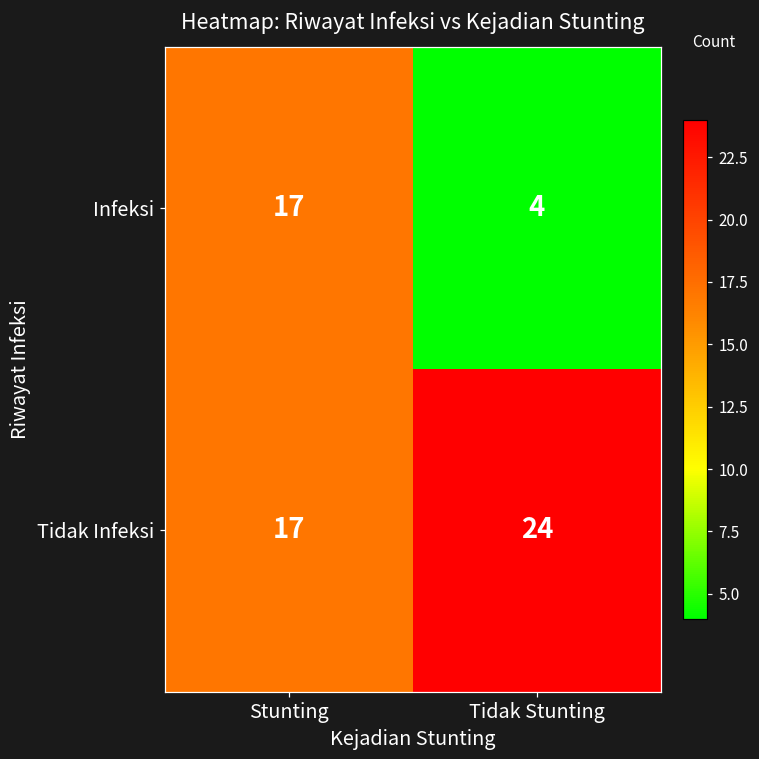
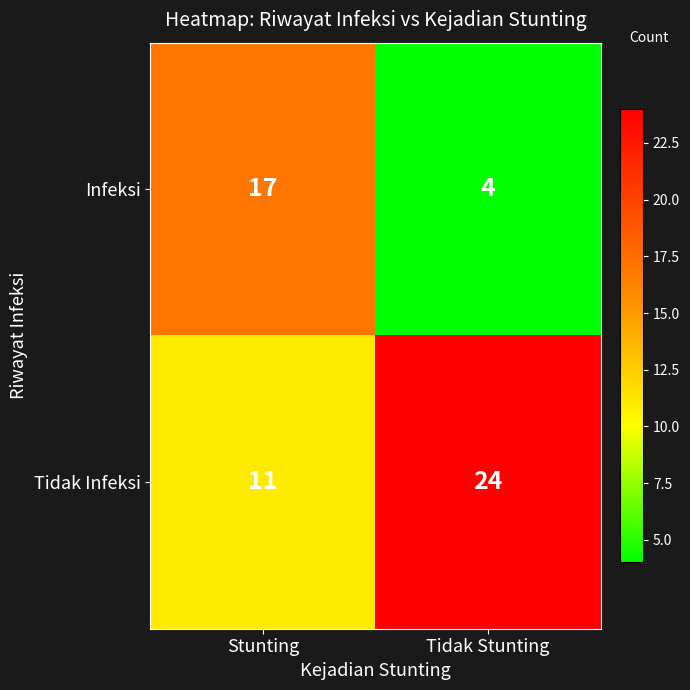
  {
    "Infeksi": {
      "Stunting": 17,
      "Tidak Stunting": 4
    },
    "Tidak Infeksi": {
-     "Stunting": 17,
+     "Stunting": 11,
      "Tidak Stunting": 24
    }
  }
